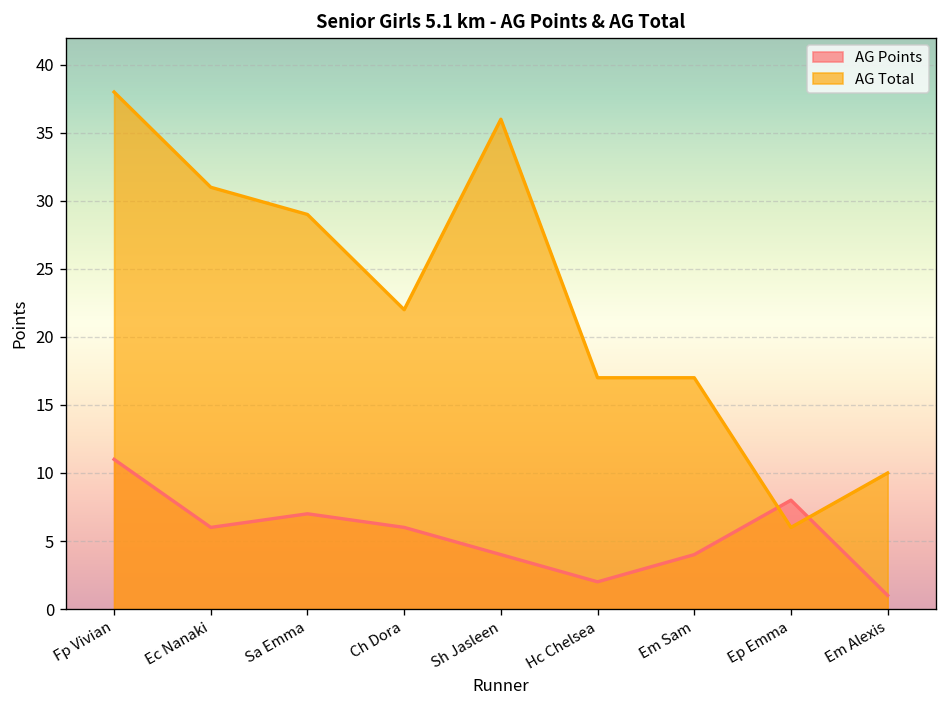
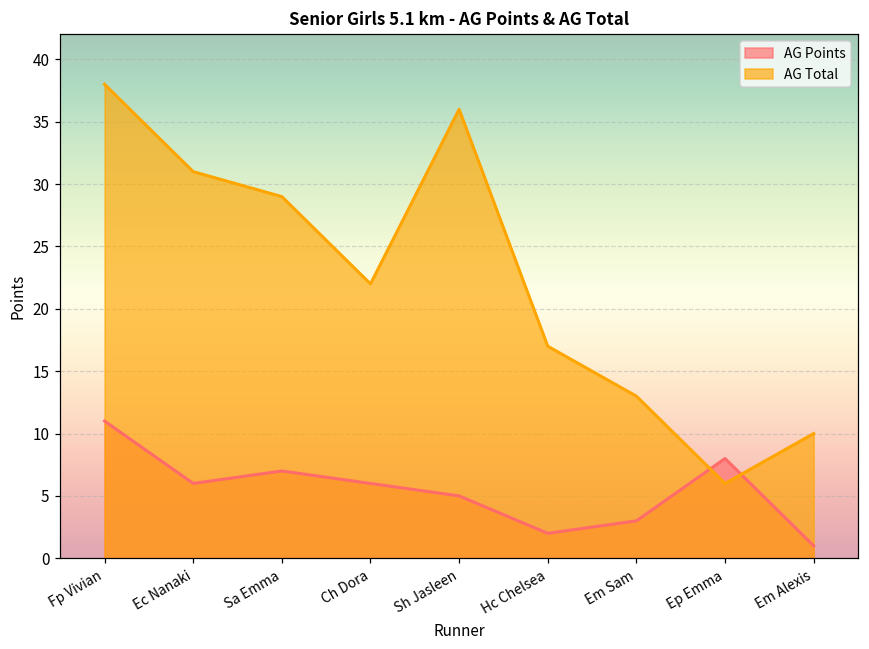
  {
    "AG Points": {
      "Fp Vivian": 11,
      "Ec Nanaki": 6,
      "Sa Emma": 7,
      "Ch Dora": 6,
-     "Sh Jasleen": 4,
+     "Sh Jasleen": 5,
      "Hc Chelsea": 2,
-     "Em Sam": 4,
+     "Em Sam": 3,
      "Ep Emma": 8,
      "Em Alexis": 1
    },
    "AG Total": {
      "Fp Vivian": 38,
      "Ec Nanaki": 31,
      "Sa Emma": 29,
      "Ch Dora": 22,
      "Sh Jasleen": 36,
      "Hc Chelsea": 17,
-     "Em Sam": 17,
+     "Em Sam": 13,
      "Ep Emma": 6,
      "Em Alexis": 10
    }
  }
